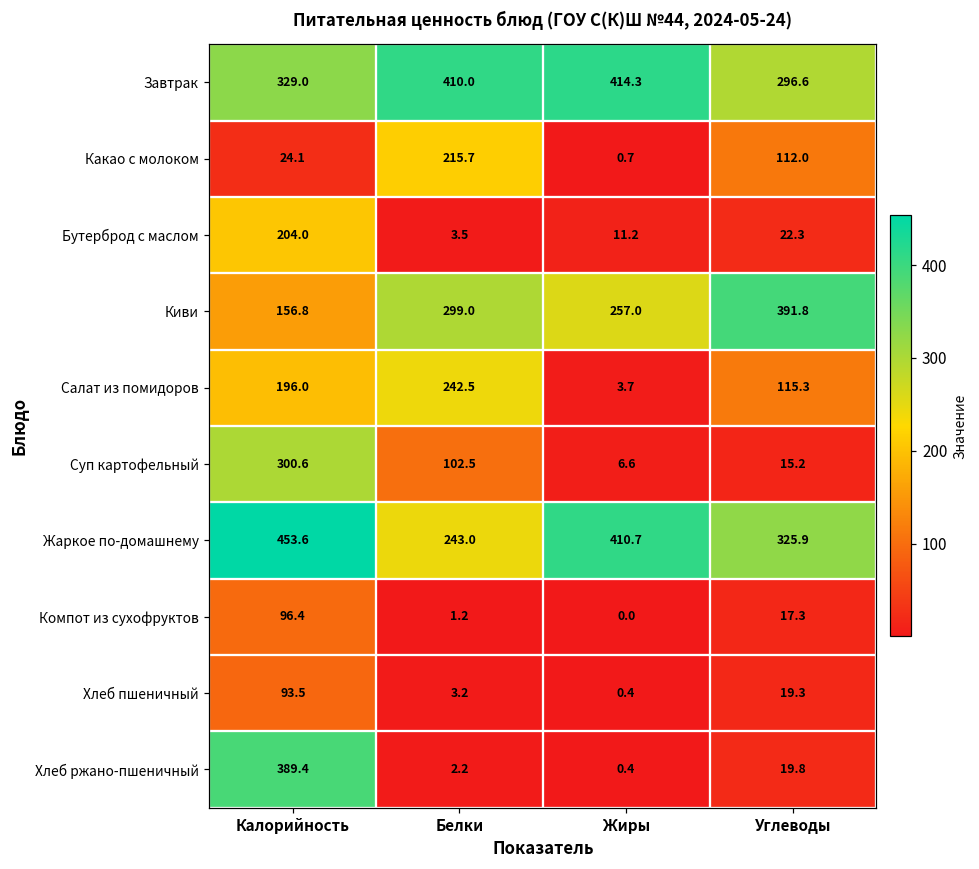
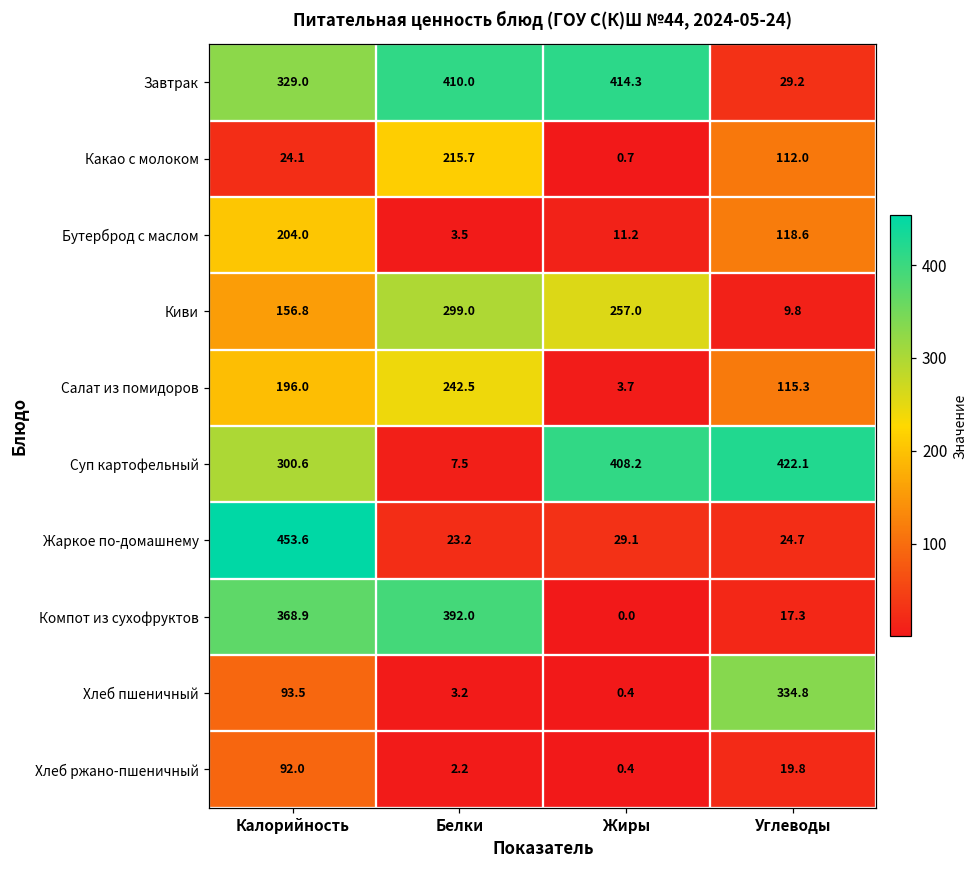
  {
    "Завтрак": {
      "Калорийность": 329.0,
      "Белки": 410.0,
      "Жиры": 414.3,
-     "Углеводы": 296.6
+     "Углеводы": 29.2
    },
    "Какао с молоком": {
      "Калорийность": 24.1,
      "Белки": 215.7,
      "Жиры": 0.7,
      "Углеводы": 112.0
    },
    "Бутерброд с маслом": {
      "Калорийность": 204.0,
      "Белки": 3.5,
      "Жиры": 11.2,
-     "Углеводы": 22.3
+     "Углеводы": 118.6
    },
    "Киви": {
      "Калорийность": 156.8,
      "Белки": 299.0,
      "Жиры": 257.0,
-     "Углеводы": 391.8
+     "Углеводы": 9.8
    },
    "Салат из помидоров": {
      "Калорийность": 196.0,
      "Белки": 242.5,
      "Жиры": 3.7,
      "Углеводы": 115.3
    },
    "Суп картофельный": {
      "Калорийность": 300.6,
-     "Белки": 102.5,
-     "Жиры": 6.6,
-     "Углеводы": 15.2
+     "Белки": 7.5,
+     "Жиры": 408.2,
+     "Углеводы": 422.1
    },
    "Жаркое по-домашнему": {
      "Калорийность": 453.6,
-     "Белки": 243.0,
-     "Жиры": 410.7,
-     "Углеводы": 325.9
+     "Белки": 23.2,
+     "Жиры": 29.1,
+     "Углеводы": 24.7
    },
    "Компот из сухофруктов": {
-     "Калорийность": 96.4,
-     "Белки": 1.2,
+     "Калорийность": 368.9,
+     "Белки": 392.0,
      "Жиры": 0.0,
      "Углеводы": 17.3
    },
    "Хлеб пшеничный": {
      "Калорийность": 93.5,
      "Белки": 3.2,
      "Жиры": 0.4,
-     "Углеводы": 19.3
+     "Углеводы": 334.8
    },
    "Хлеб ржано-пшеничный": {
-     "Калорийность": 389.4,
+     "Калорийность": 92.0,
      "Белки": 2.2,
      "Жиры": 0.4,
      "Углеводы": 19.8
    }
  }
